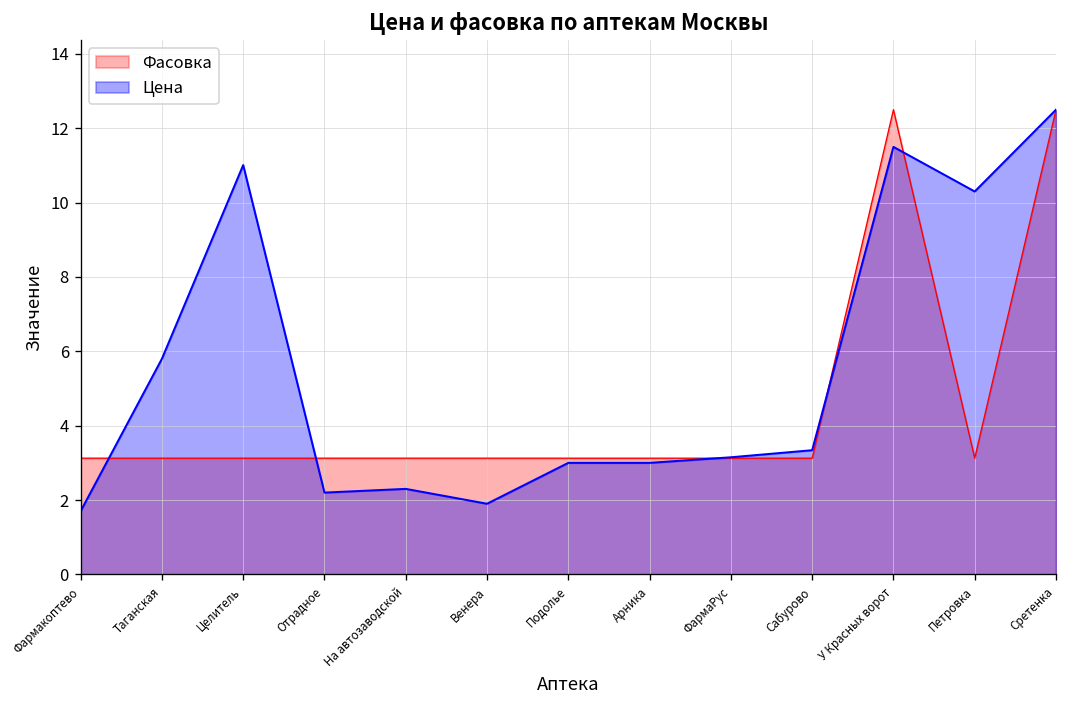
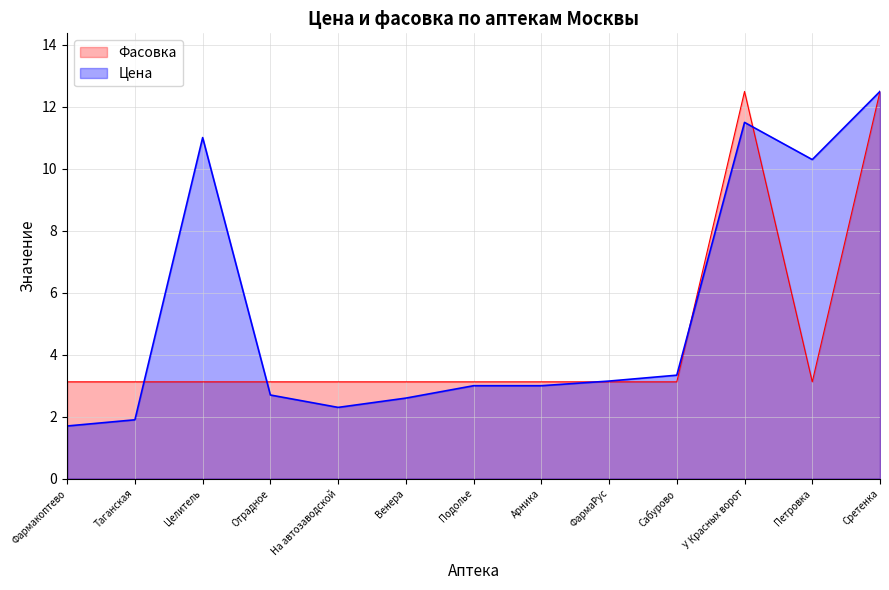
  {
    "Фасовка": {
      "Фармакоптево": 3.1,
      "Таганская": 3.1,
      "Целитель": 3.1,
      "Отрадное": 3.1,
      "На автозаводской": 3.1,
      "Венера": 3.1,
      "Подолье": 3.1,
      "Арника": 3.1,
      "Сабурово": 3.1,
      "У Красных ворот": 12.5,
      "Петровка": 3.1
    },
    "Цена": {
      "Фармакоптево": 1.7,
-     "Таганская": 5.8,
+     "Таганская": 1.9,
      "Целитель": 11.0,
-     "Отрадное": 2.2,
+     "Отрадное": 2.7,
      "На автозаводской": 2.3,
-     "Венера": 1.9,
+     "Венера": 2.6,
      "Подолье": 3.0,
      "Арника": 3.0,
      "Сабурово": 3.3,
      "У Красных ворот": 11.5,
      "Петровка": 10.3
    }
  }
